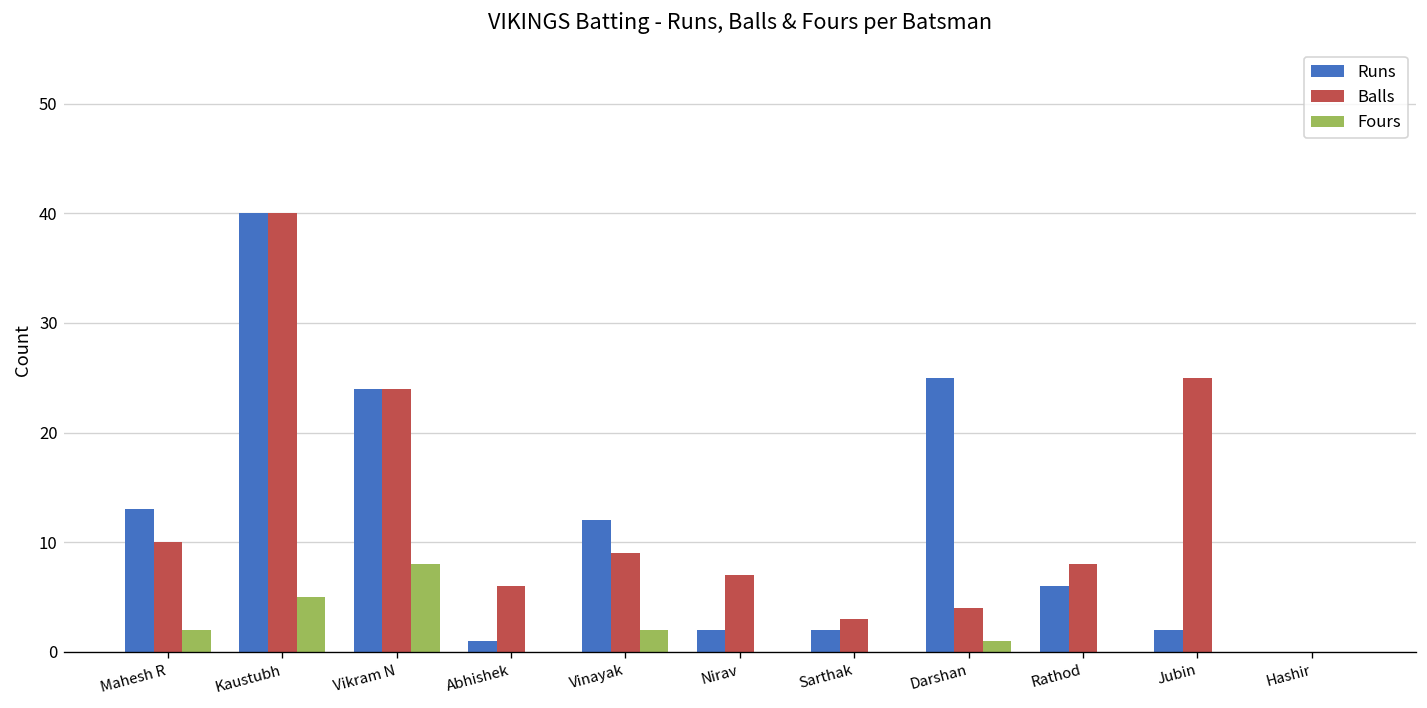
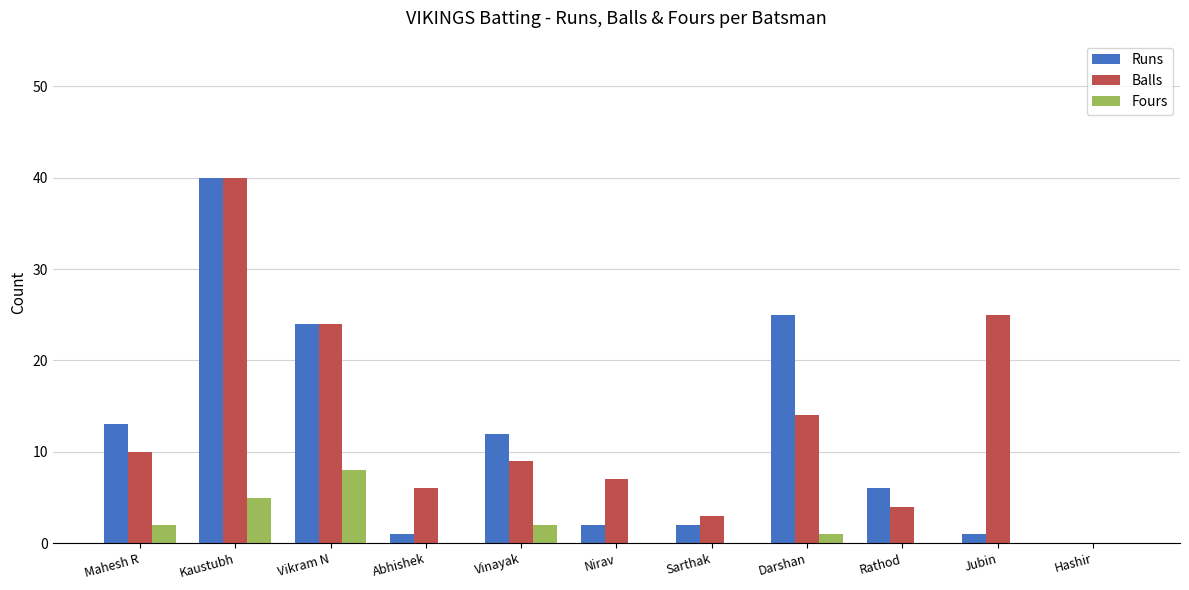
  {
    "Runs": {
      "Mahesh R": 13,
      "Kaustubh": 40,
      "Vikram N": 24,
      "Abhishek": 1,
      "Vinayak": 12,
      "Nirav": 2,
      "Sarthak": 2,
      "Darshan": 25,
      "Rathod": 6,
-     "Jubin": 2,
+     "Jubin": 1,
      "Hashir": 0
    },
    "Balls": {
      "Mahesh R": 10,
      "Kaustubh": 40,
      "Vikram N": 24,
      "Abhishek": 6,
      "Vinayak": 9,
      "Nirav": 7,
      "Sarthak": 3,
-     "Darshan": 4,
-     "Rathod": 8,
+     "Darshan": 14,
+     "Rathod": 4,
      "Jubin": 25,
      "Hashir": 0
    },
    "Fours": {
      "Mahesh R": 2,
      "Kaustubh": 5,
      "Vikram N": 8,
      "Abhishek": 0,
      "Vinayak": 2,
      "Nirav": 0,
      "Sarthak": 0,
      "Darshan": 1,
      "Rathod": 0,
      "Jubin": 0,
      "Hashir": 0
    }
  }
